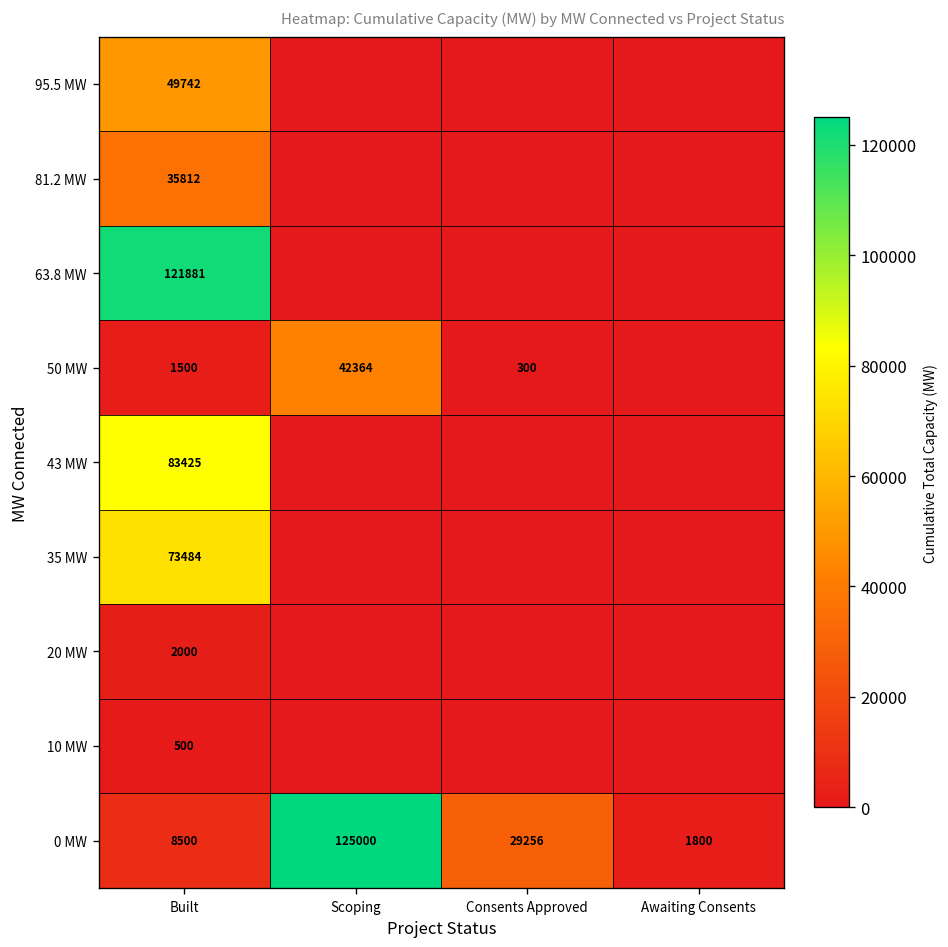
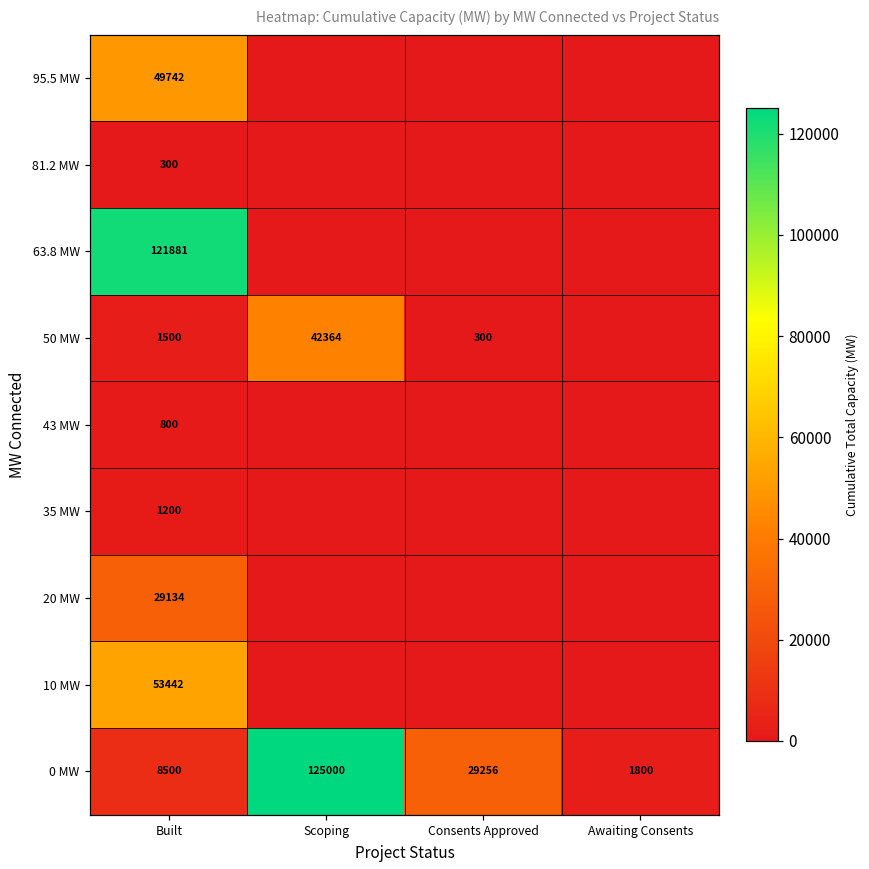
  {
    "95.5 MW": {
      "Built": 49742
    },
    "81.2 MW": {
-     "Built": 35812
+     "Built": 300
    },
    "63.8 MW": {
      "Built": 121881
    },
    "50 MW": {
      "Built": 1500,
      "Scoping": 42364,
      "Consents Approved": 300
    },
    "43 MW": {
-     "Built": 83425
+     "Built": 800
    },
    "35 MW": {
-     "Built": 73484
+     "Built": 1200
    },
    "20 MW": {
-     "Built": 2000
+     "Built": 29134
    },
    "10 MW": {
-     "Built": 500
+     "Built": 53442
    },
    "0 MW": {
      "Built": 8500,
      "Scoping": 125000,
      "Consents Approved": 29256,
      "Awaiting Consents": 1800
    }
  }
